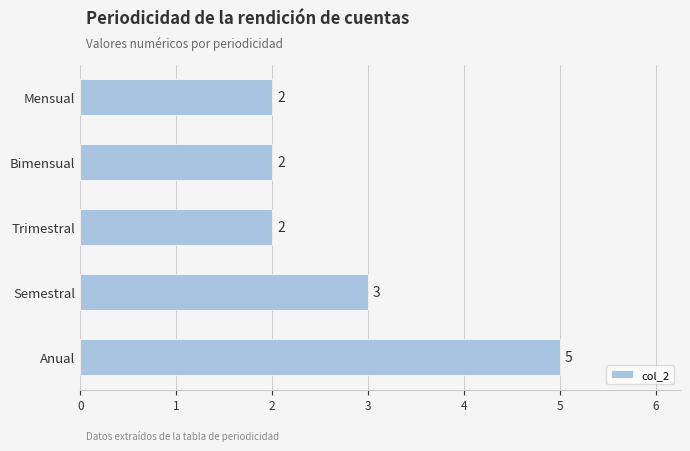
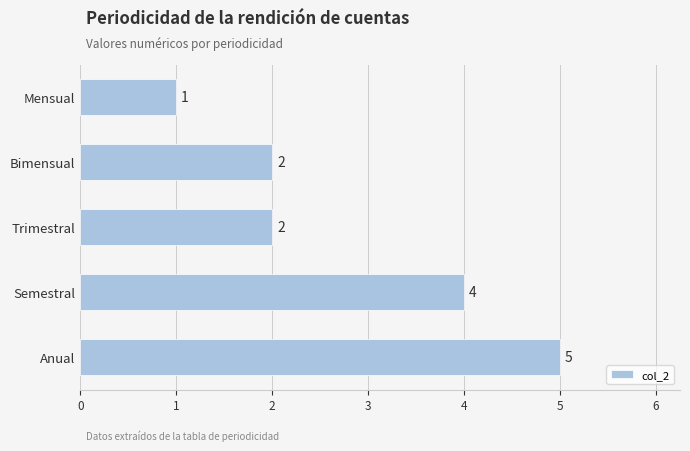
  {
-   "Mensual": 2,
+   "Mensual": 1,
    "Bimensual": 2,
    "Trimestral": 2,
-   "Semestral": 3,
+   "Semestral": 4,
    "Anual": 5
  }
